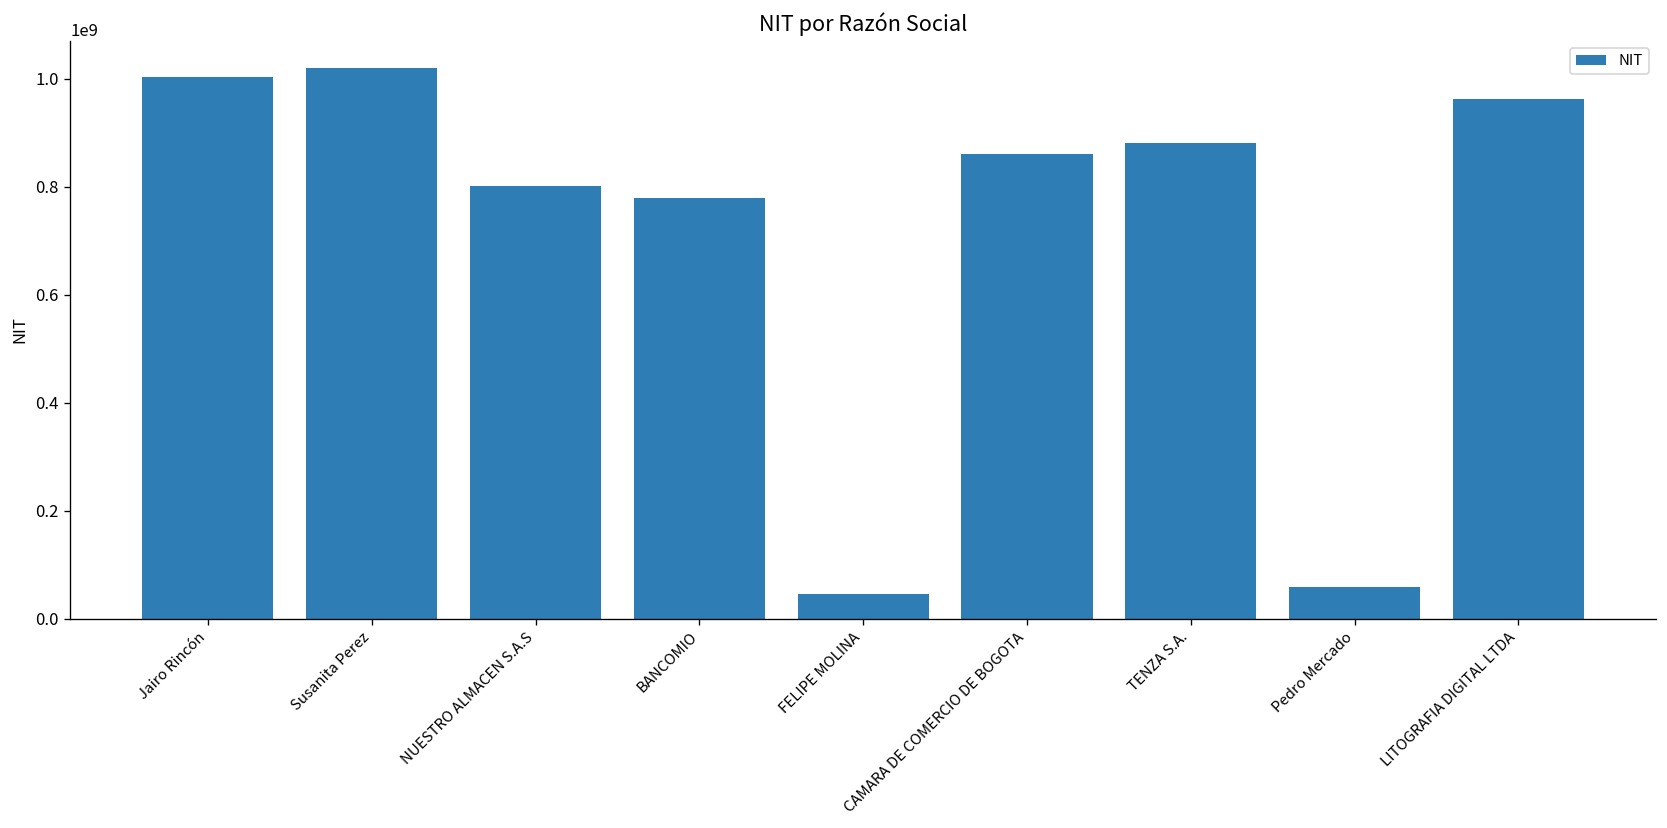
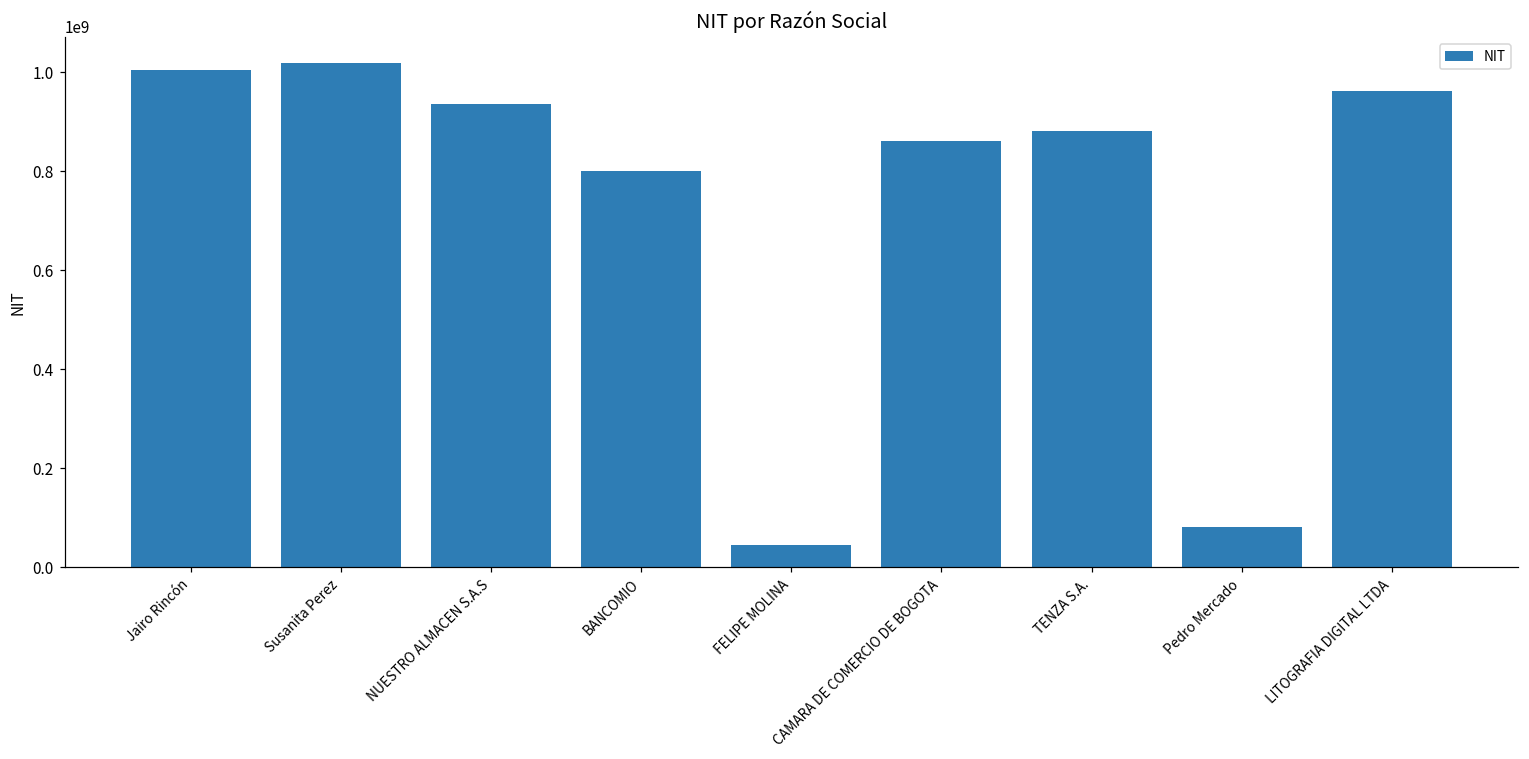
  {
    "Jairo Rincón": 1000000000,
    "Susanita Perez": 1020000000,
-   "NUESTRO ALMACEN S.A.S": 800000000,
-   "BANCOMIO": 780000000,
+   "NUESTRO ALMACEN S.A.S": 930000000,
+   "BANCOMIO": 800000000,
    "FELIPE MOLINA": 50000000,
    "CAMARA DE COMERCIO DE BOGOTA": 860000000,
    "TENZA S.A.": 880000000,
-   "Pedro Mercado": 60000000,
+   "Pedro Mercado": 80000000,
    "LITOGRAFIA DIGITAL LTDA": 960000000
  }
